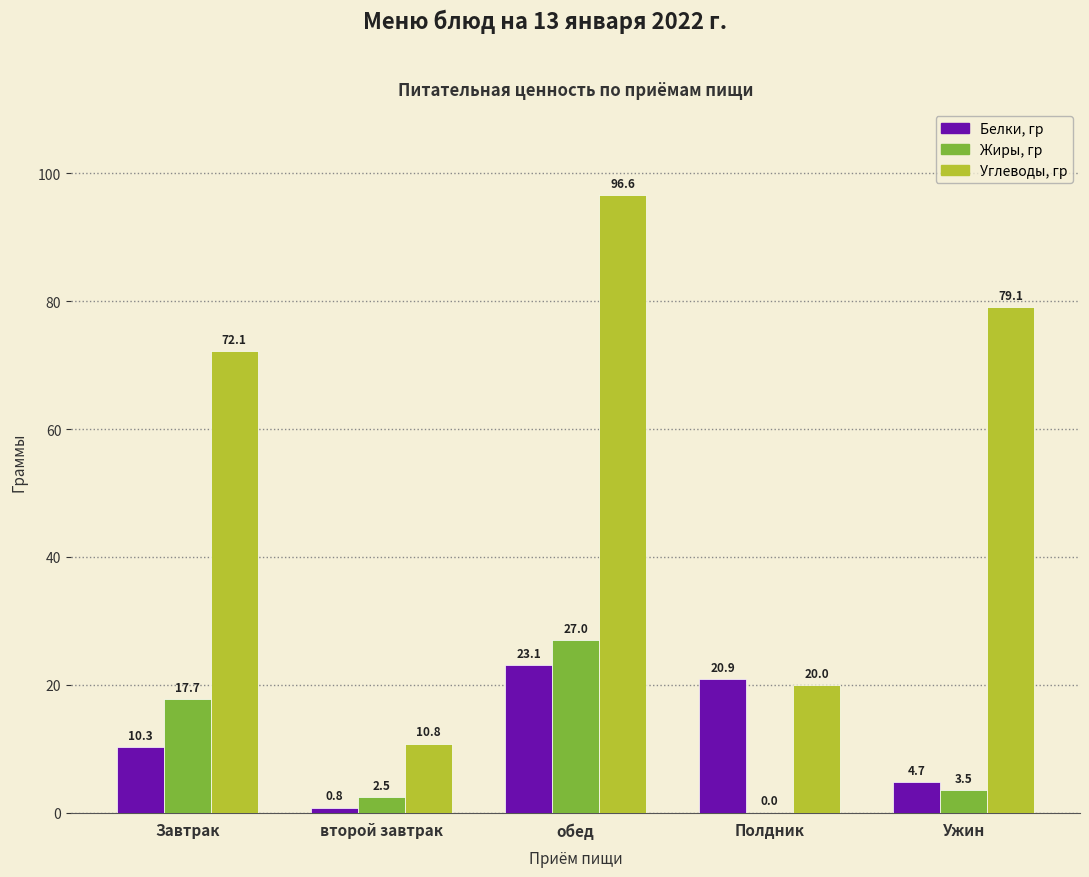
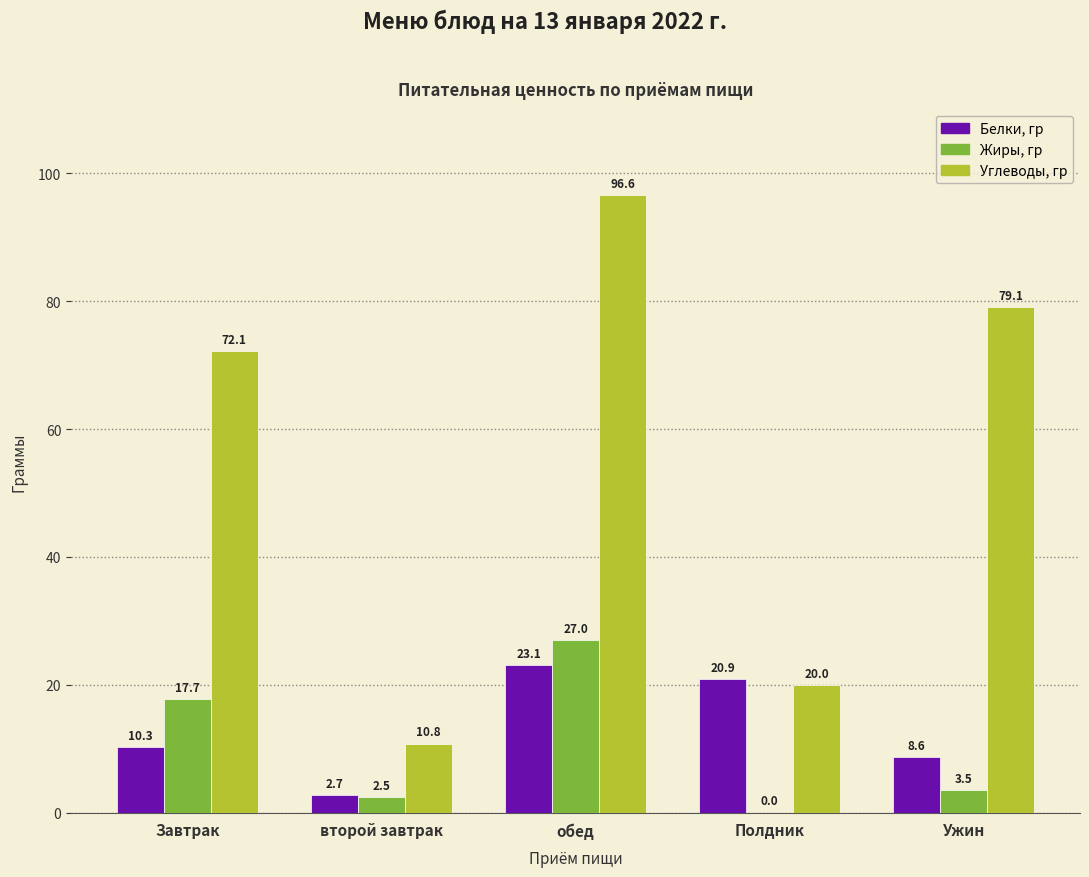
  {
    "Белки, гр": {
      "Завтрак": 10.3,
-     "второй завтрак": 0.8,
+     "второй завтрак": 2.7,
      "обед": 23.1,
      "Полдник": 20.9,
-     "Ужин": 4.7
+     "Ужин": 8.6
    }
  }
